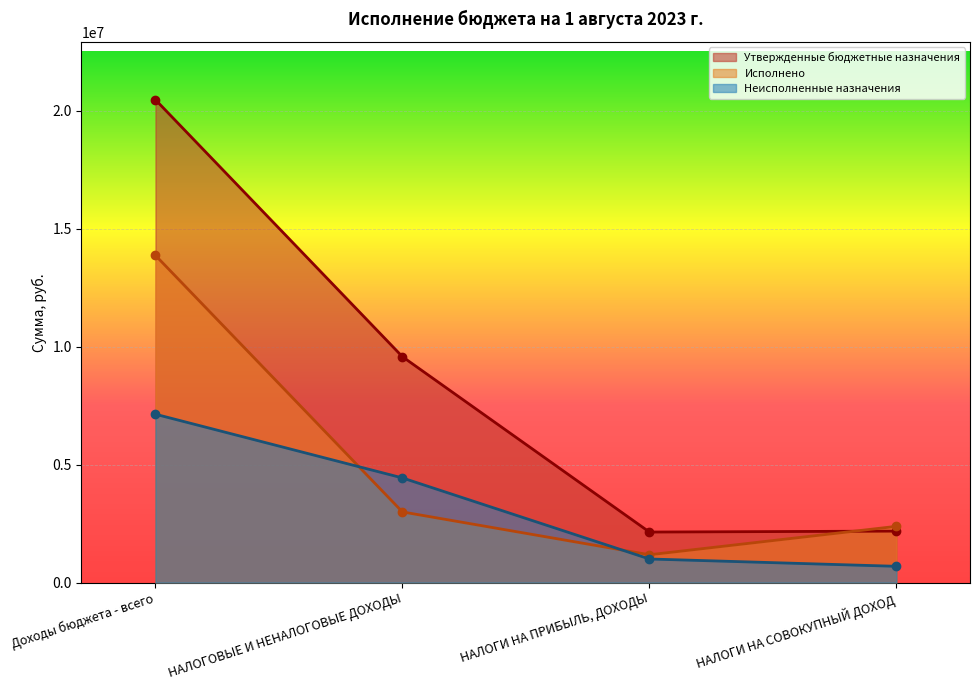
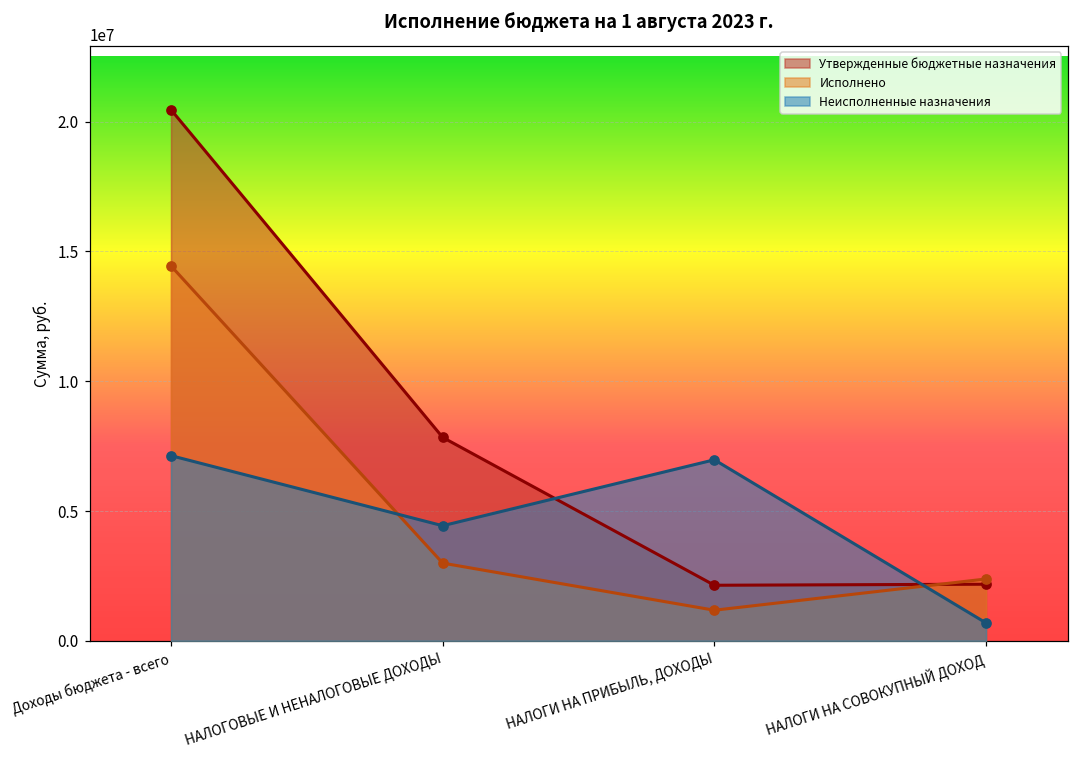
  {
    "Утвержденные бюджетные назначения": {
      "Доходы бюджета - всего": 20500000,
-     "НАЛОГОВЫЕ И НЕНАЛОГОВЫЕ ДОХОДЫ": 9600000,
+     "НАЛОГОВЫЕ И НЕНАЛОГОВЫЕ ДОХОДЫ": 7800000,
      "НАЛОГИ НА ПРИБЫЛЬ, ДОХОДЫ": 2100000,
      "НАЛОГИ НА СОВОКУПНЫЙ ДОХОД": 2200000
    },
    "Исполнено": {
-     "Доходы бюджета - всего": 13900000,
+     "Доходы бюджета - всего": 14400000,
      "НАЛОГОВЫЕ И НЕНАЛОГОВЫЕ ДОХОДЫ": 3000000,
      "НАЛОГИ НА ПРИБЫЛЬ, ДОХОДЫ": 1200000,
      "НАЛОГИ НА СОВОКУПНЫЙ ДОХОД": 2400000
    },
    "Неисполненные назначения": {
      "Доходы бюджета - всего": 7100000,
      "НАЛОГОВЫЕ И НЕНАЛОГОВЫЕ ДОХОДЫ": 4400000,
-     "НАЛОГИ НА ПРИБЫЛЬ, ДОХОДЫ": 1000000,
+     "НАЛОГИ НА ПРИБЫЛЬ, ДОХОДЫ": 7000000,
      "НАЛОГИ НА СОВОКУПНЫЙ ДОХОД": 700000
    }
  }
